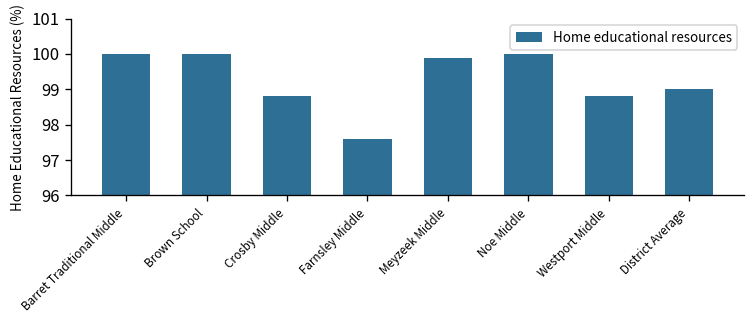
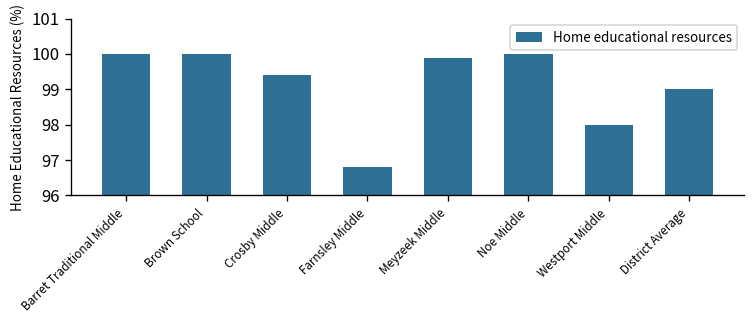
  {
    "Barret Traditional Middle": 100.0,
    "Brown School": 100.0,
-   "Crosby Middle": 98.8,
-   "Farnsley Middle": 97.6,
+   "Crosby Middle": 99.4,
+   "Farnsley Middle": 96.8,
    "Meyzeek Middle": 99.9,
    "Noe Middle": 100.0,
-   "Westport Middle": 98.8,
+   "Westport Middle": 98.0,
    "District Average": 99.0
  }
